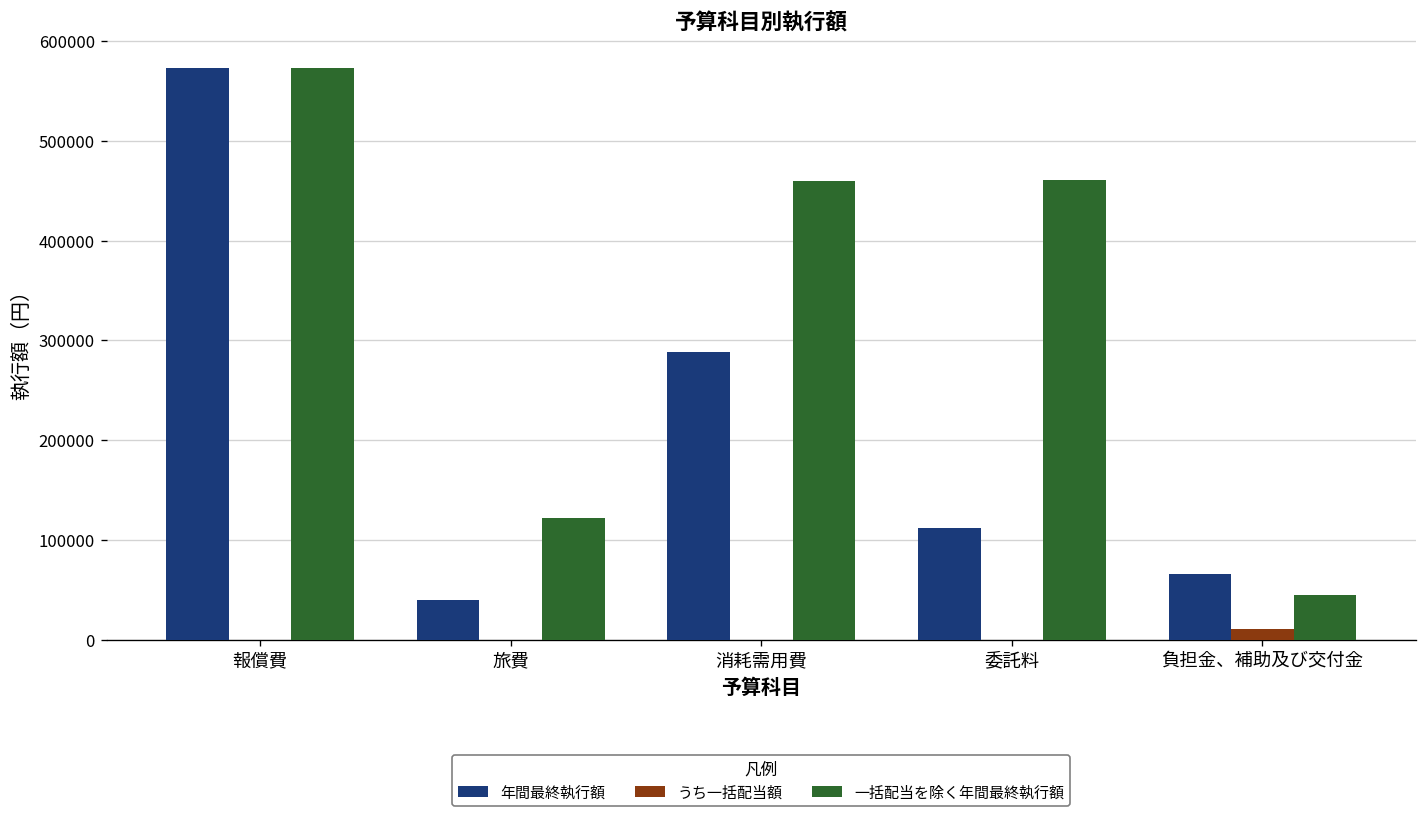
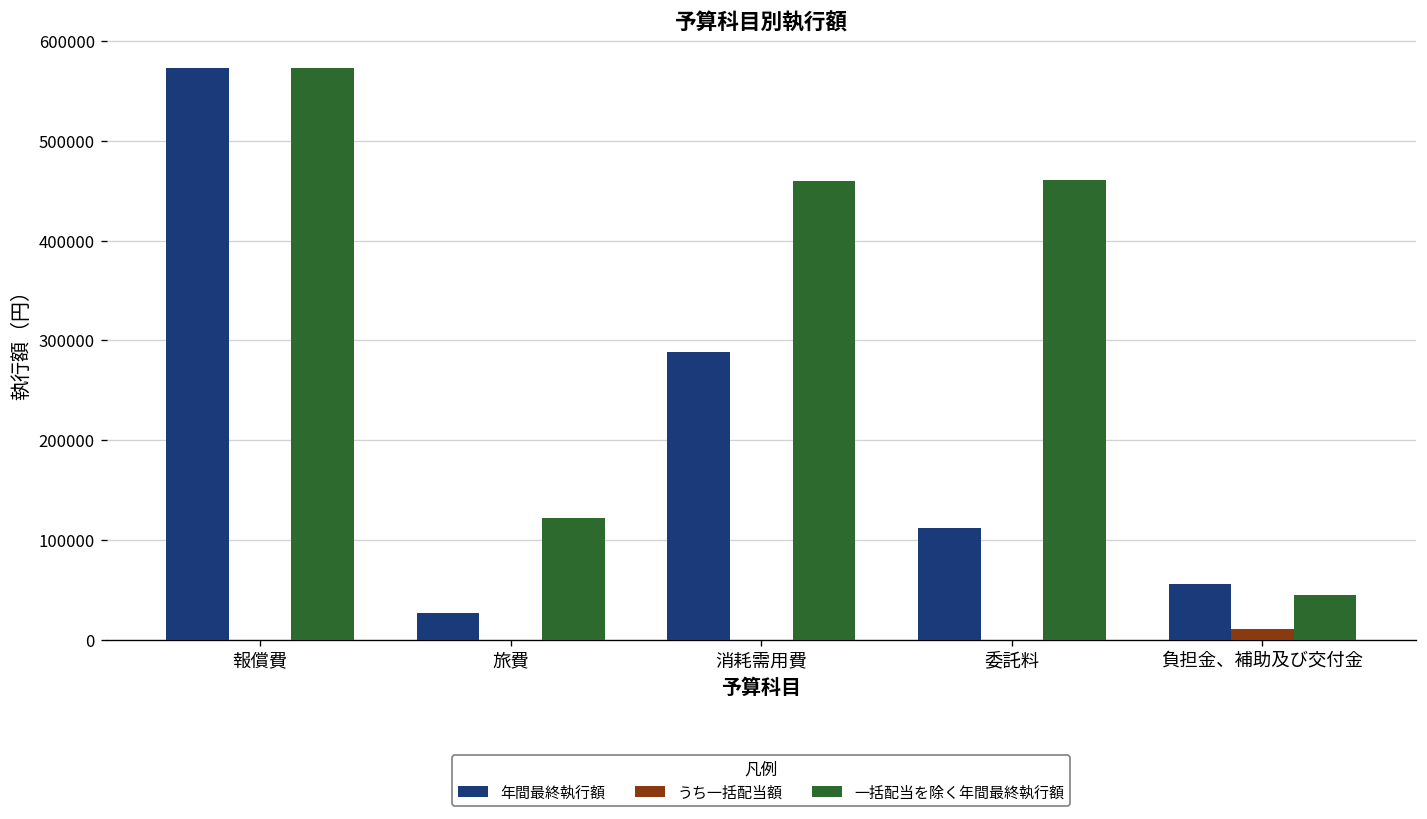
  {
    "年間最終執行額": {
      "報償費": 570000,
-     "旅費": 40000,
+     "旅費": 30000,
      "消耗需用費": 290000,
      "委託料": 110000,
-     "負担金、補助及び交付金": 70000
+     "負担金、補助及び交付金": 60000
    },
    "うち一括配当額": {
      "報償費": 0,
      "旅費": 0,
      "消耗需用費": 0,
      "委託料": 0,
      "負担金、補助及び交付金": 10000
    },
    "一括配当を除く年間最終執行額": {
      "報償費": 570000,
      "旅費": 120000,
      "消耗需用費": 460000,
      "委託料": 460000,
      "負担金、補助及び交付金": 40000
    }
  }
